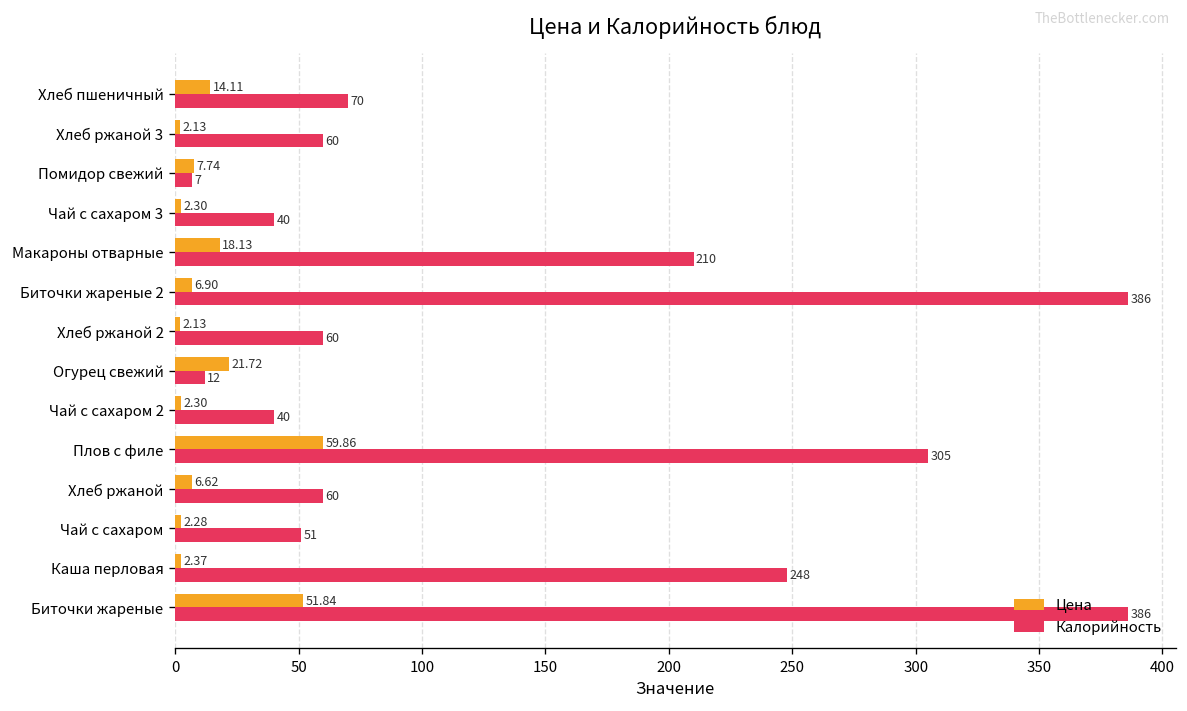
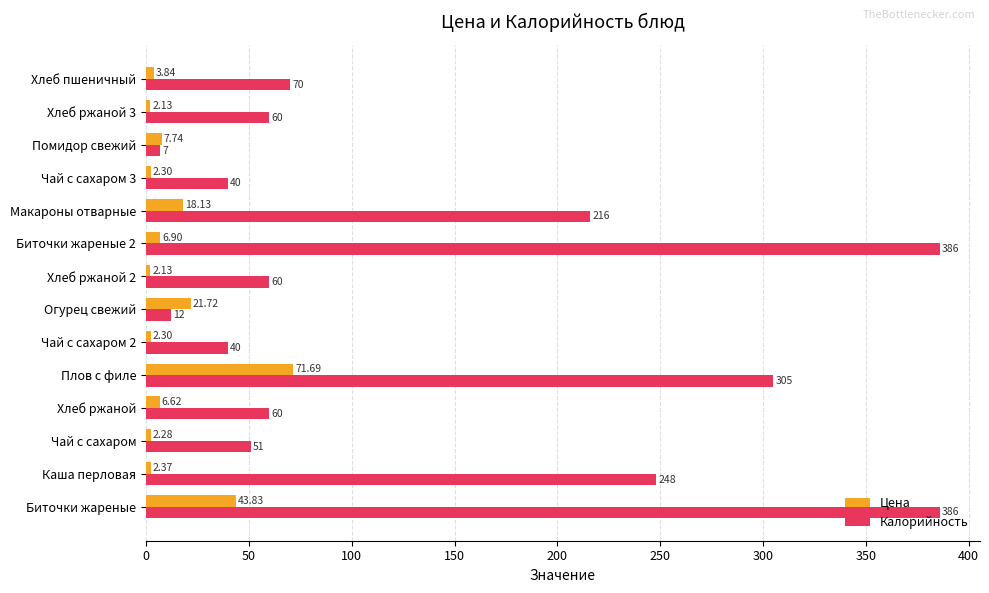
  {
    "Цена": {
-     "Хлеб пшеничный": 14.11,
+     "Хлеб пшеничный": 3.84,
      "Хлеб ржаной 3": 2.13,
      "Помидор свежий": 7.74,
      "Чай с сахаром 3": 2.30,
      "Макароны отварные": 18.13,
      "Биточки жареные 2": 6.90,
      "Хлеб ржаной 2": 2.13,
      "Огурец свежий": 21.72,
      "Чай с сахаром 2": 2.30,
-     "Плов с филе": 59.86,
+     "Плов с филе": 71.69,
      "Хлеб ржаной": 6.62,
      "Чай с сахаром": 2.28,
      "Каша перловая": 2.37,
-     "Биточки жареные": 51.84
+     "Биточки жареные": 43.83
    },
    "Калорийность": {
      "Хлеб пшеничный": 70,
      "Хлеб ржаной 3": 60,
      "Помидор свежий": 7,
      "Чай с сахаром 3": 40,
-     "Макароны отварные": 210,
+     "Макароны отварные": 216,
      "Биточки жареные 2": 386,
      "Хлеб ржаной 2": 60,
      "Огурец свежий": 12,
      "Чай с сахаром 2": 40,
      "Плов с филе": 305,
      "Хлеб ржаной": 60,
      "Чай с сахаром": 51,
      "Каша перловая": 248,
      "Биточки жареные": 386
    }
  }
